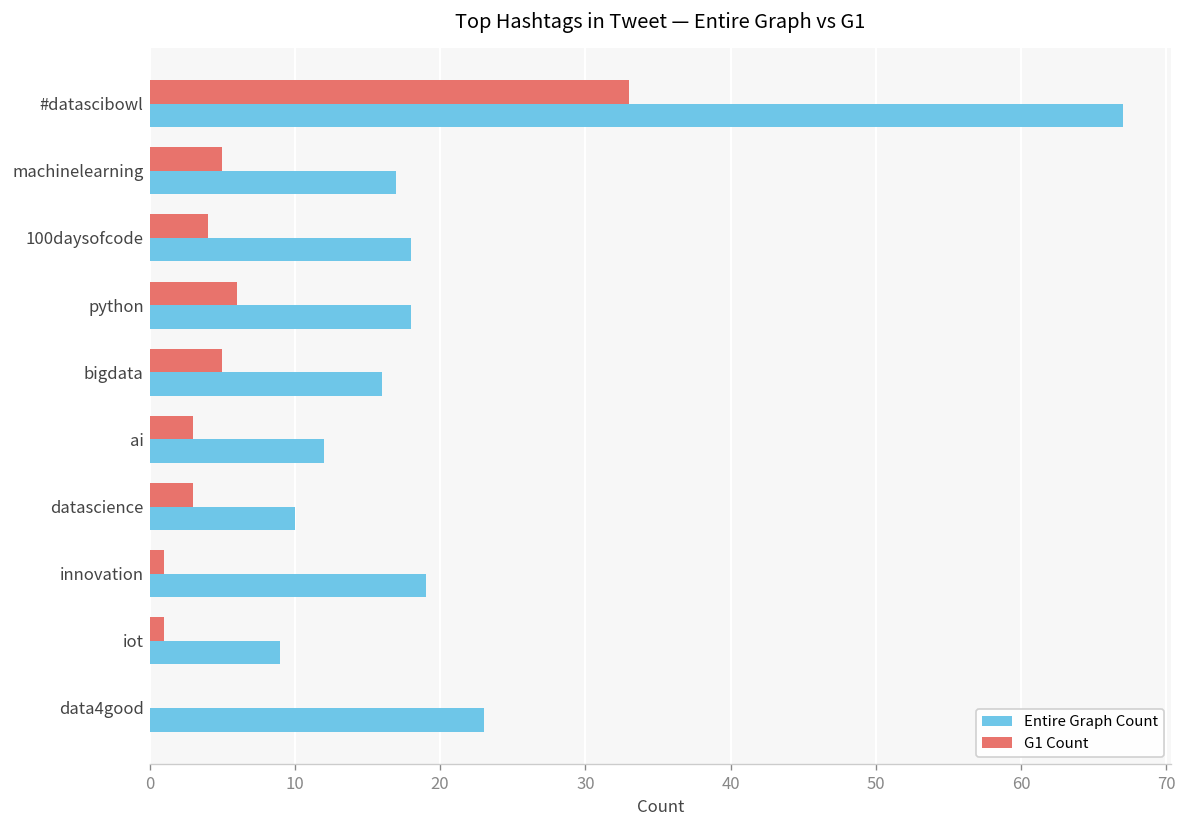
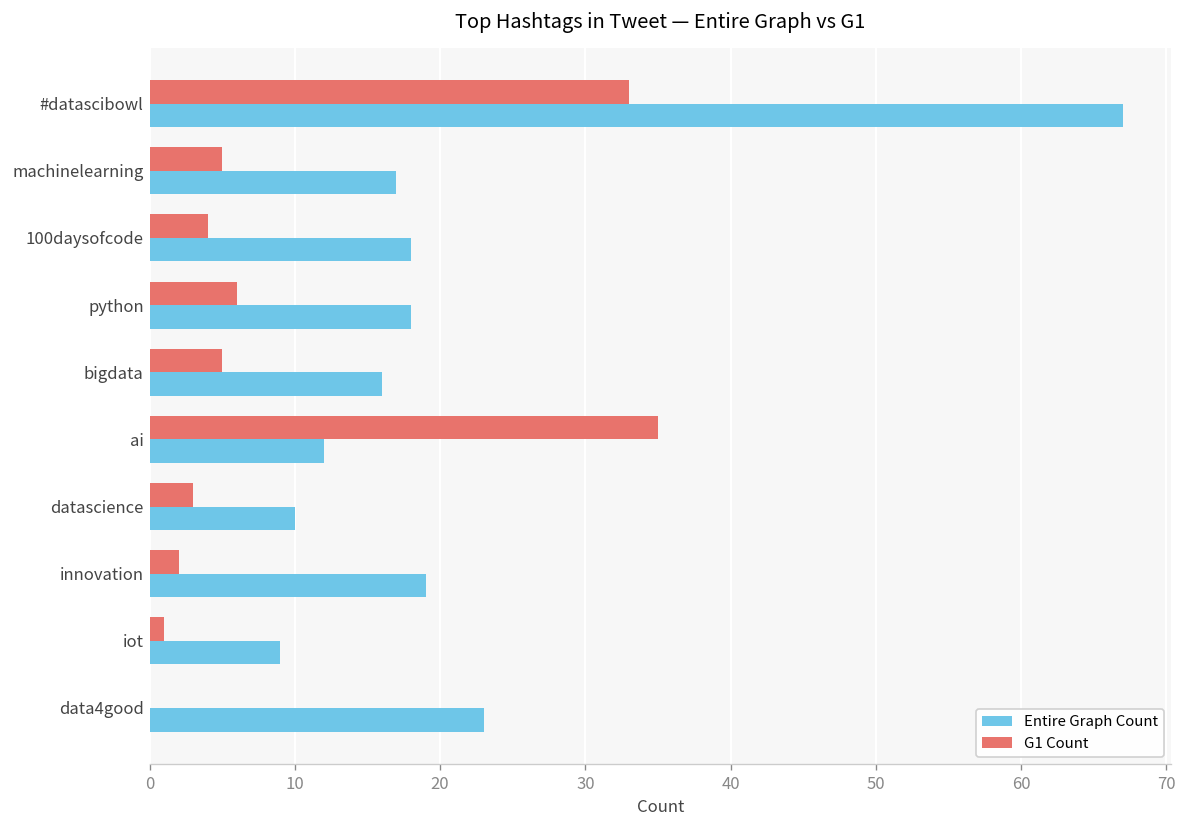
  {
    "Entire Graph Count": {
      "#datascibowl": 67,
      "machinelearning": 17,
      "100daysofcode": 18,
      "python": 18,
      "bigdata": 16,
      "ai": 12,
      "datascience": 10,
      "innovation": 19,
      "iot": 9,
      "data4good": 23
    },
    "G1 Count": {
      "#datascibowl": 33,
      "machinelearning": 5,
      "100daysofcode": 4,
      "python": 6,
      "bigdata": 5,
-     "ai": 3,
+     "ai": 35,
      "datascience": 3,
-     "innovation": 1,
+     "innovation": 2,
      "iot": 1,
      "data4good": 0
    }
  }
